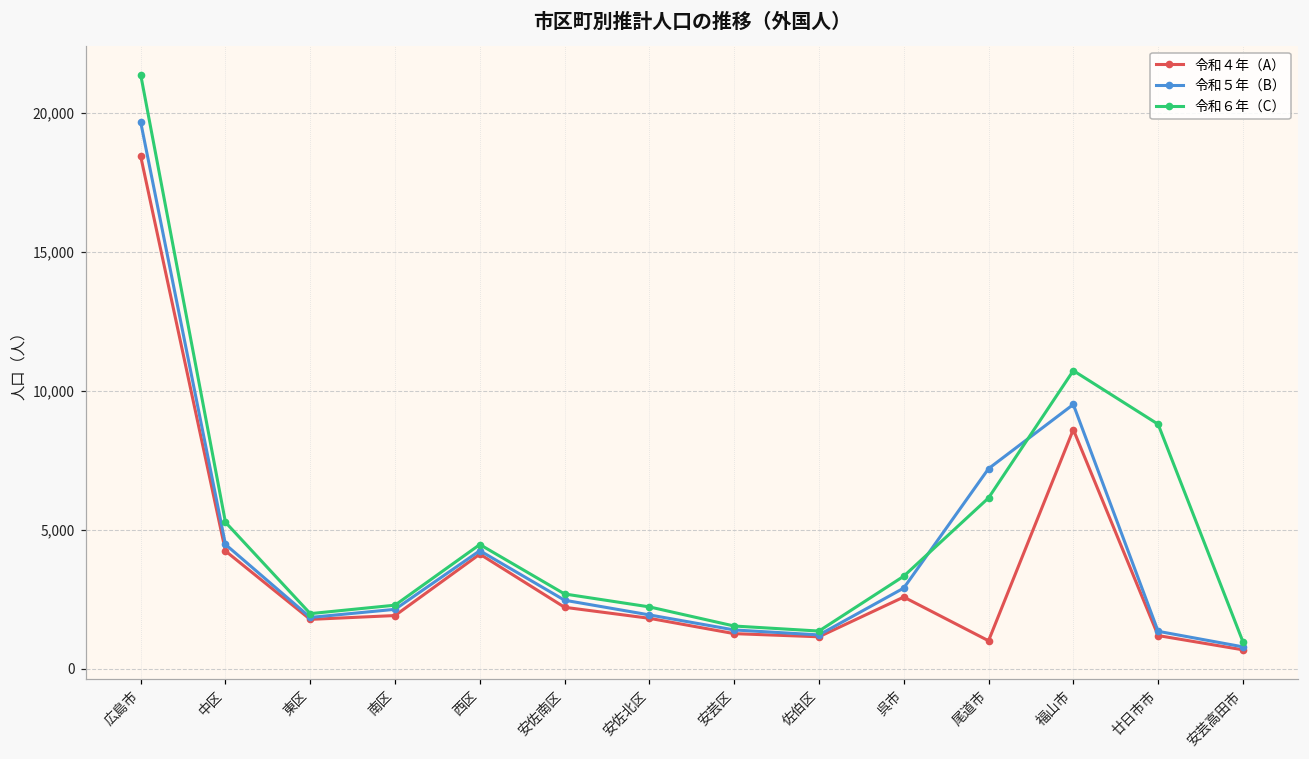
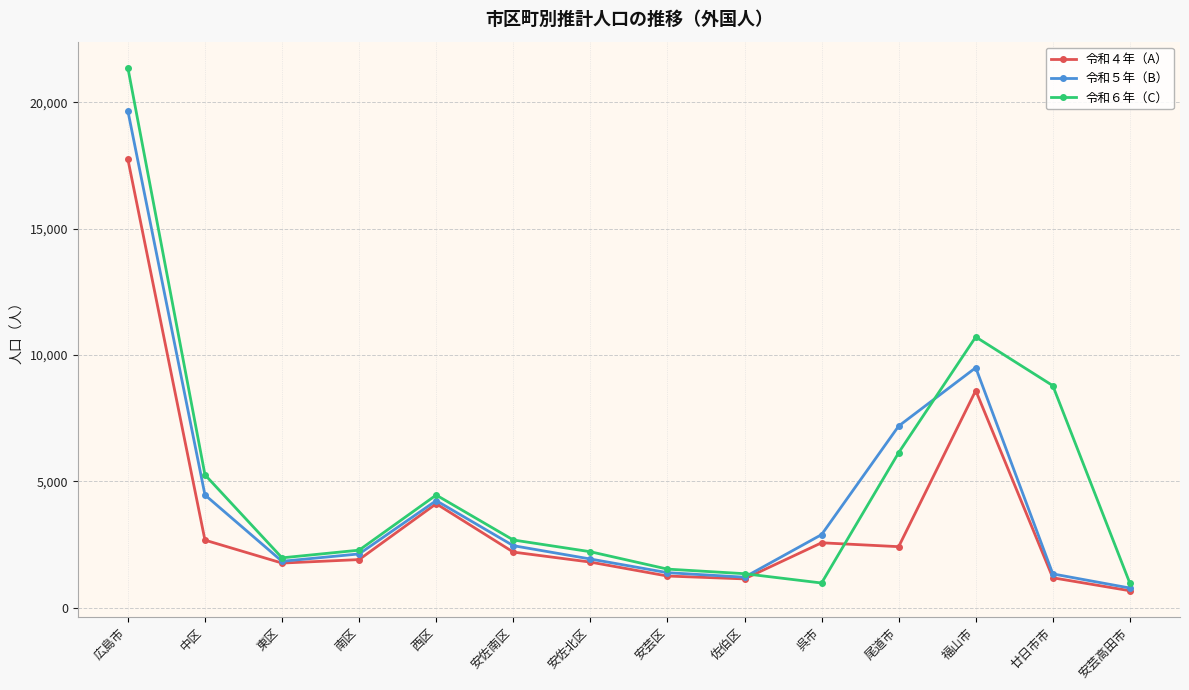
  {
    "令和４年（A）": {
-     "広島市": "18,400",
-     "中区": "4,200",
+     "広島市": "17,800",
+     "中区": "2,700",
      "南区": "1,900",
      "西区": "4,100",
      "安佐南区": "2,200",
      "安佐北区": "1,800",
      "安芸区": "1,300",
      "呉市": "2,600",
-     "尾道市": "1,000",
+     "尾道市": "2,400",
      "福山市": "8,600",
      "廿日市市": "1,200",
      "安芸高田市": "700"
    },
    "令和５年（B）": {
      "広島市": "19,700",
      "中区": "4,500",
      "南区": "2,100",
      "西区": "4,200",
      "安佐南区": "2,500",
      "安佐北区": "1,900",
      "安芸区": "1,400",
      "呉市": "2,900",
      "尾道市": "7,200",
      "福山市": "9,500",
      "廿日市市": "1,300",
      "安芸高田市": "800"
    },
    "令和６年（C）": {
      "広島市": "21,400",
      "中区": "5,300",
      "東区": "2,000",
      "南区": "2,300",
      "西区": "4,500",
      "安佐南区": "2,700",
      "安佐北区": "2,200",
      "安芸区": "1,500",
      "佐伯区": "1,300",
-     "呉市": "3,300",
+     "呉市": "1,000",
      "尾道市": "6,100",
      "福山市": "10,700",
      "廿日市市": "8,800",
      "安芸高田市": "1,000"
    }
  }
